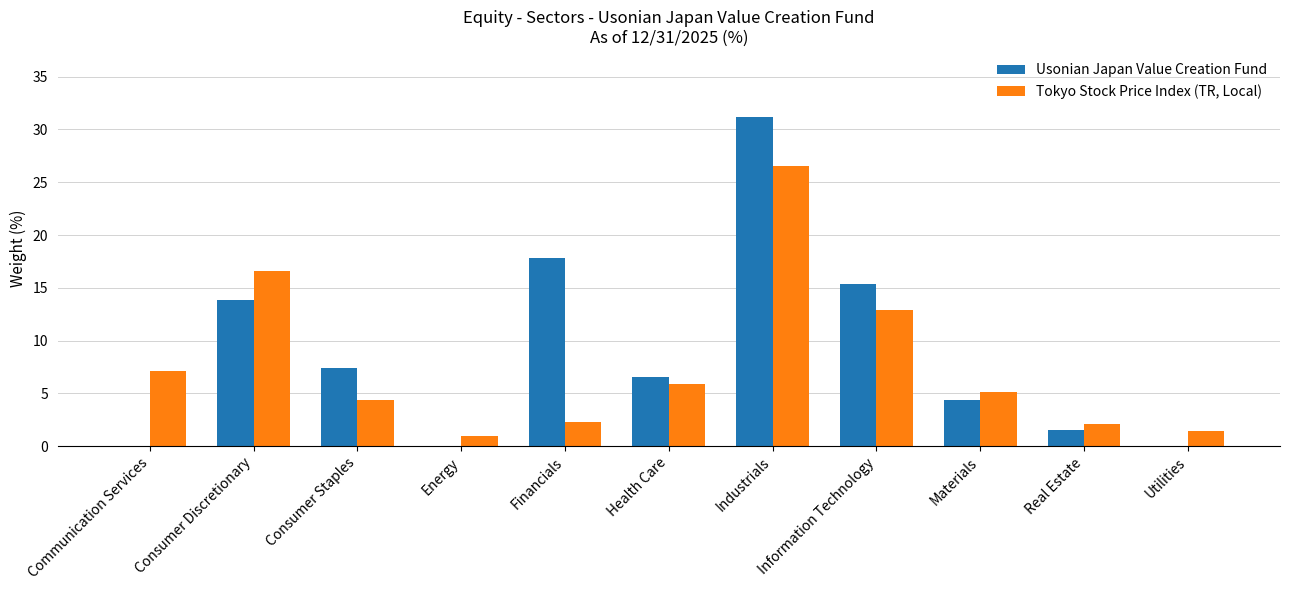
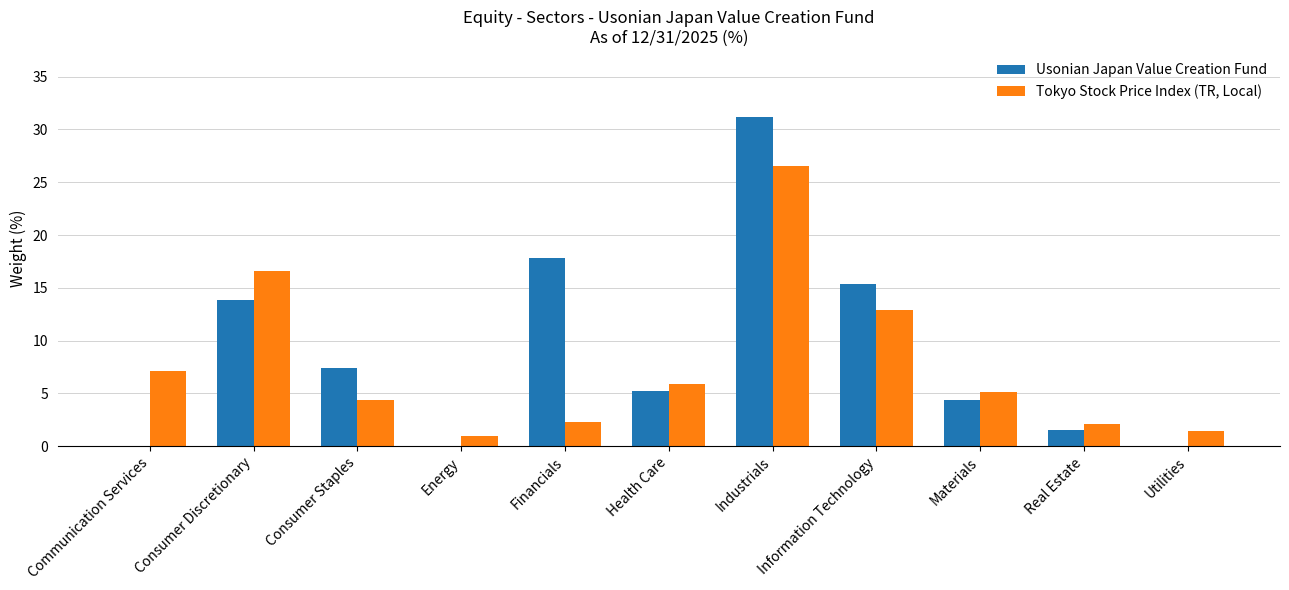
  {
    "Usonian Japan Value Creation Fund": {
      "Communication Services": 0.0,
      "Consumer Discretionary": 13.8,
      "Consumer Staples": 7.4,
      "Energy": 0.0,
      "Financials": 17.8,
-     "Health Care": 6.6,
+     "Health Care": 5.2,
      "Industrials": 31.2,
      "Information Technology": 15.4,
      "Materials": 4.4,
      "Real Estate": 1.5,
      "Utilities": 0.0
    },
    "Tokyo Stock Price Index (TR, Local)": {
      "Communication Services": 7.1,
      "Consumer Discretionary": 16.6,
      "Consumer Staples": 4.4,
      "Energy": 1.0,
      "Financials": 2.3,
      "Health Care": 5.9,
      "Industrials": 26.5,
      "Information Technology": 12.9,
      "Materials": 5.1,
      "Real Estate": 2.1,
      "Utilities": 1.4
    }
  }
